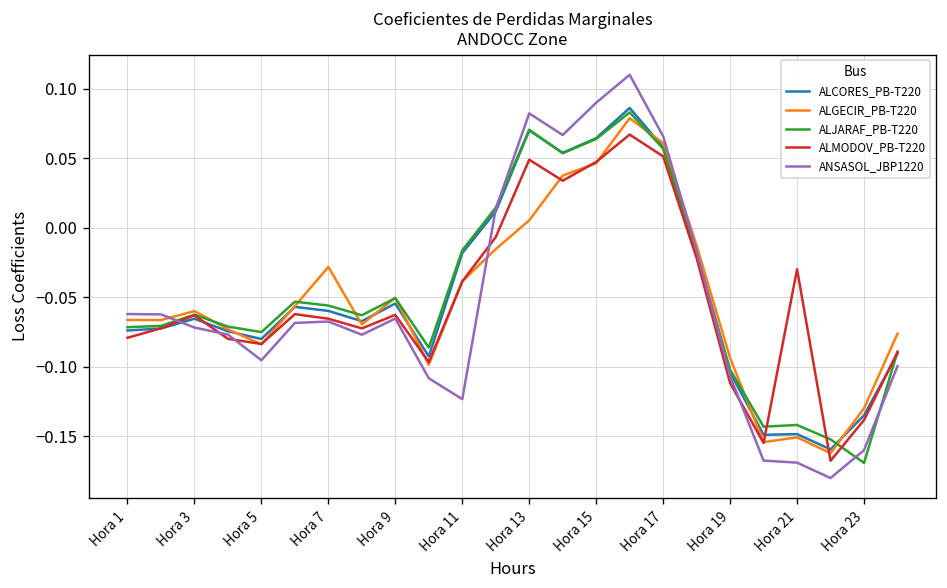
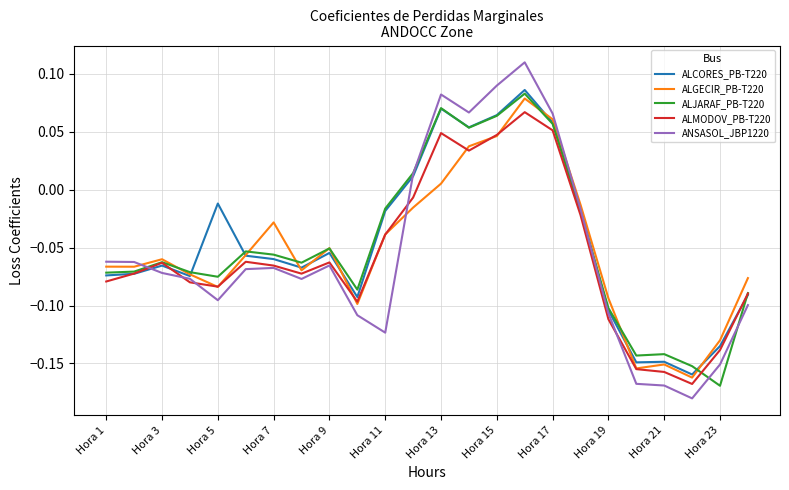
  {
    "ALCORES_PB-T220": {
      "Hora 1": -0.074,
      "Hora 3": -0.065,
-     "Hora 5": -0.080,
+     "Hora 5": -0.012,
      "Hora 7": -0.060,
      "Hora 9": -0.055,
      "Hora 21": -0.149,
      "Hora 23": -0.135
    },
    "ALGECIR_PB-T220": {
      "Hora 1": -0.066,
      "Hora 3": -0.060,
      "Hora 7": -0.028,
      "Hora 13": 0.005,
      "Hora 17": 0.061,
      "Hora 19": -0.094,
      "Hora 21": -0.151,
      "Hora 23": -0.130
    },
    "ALJARAF_PB-T220": {
      "Hora 1": -0.072,
      "Hora 5": -0.075,
      "Hora 7": -0.056,
      "Hora 21": -0.142,
      "Hora 23": -0.169
    },
    "ALMODOV_PB-T220": {
      "Hora 1": -0.079,
      "Hora 9": -0.063,
      "Hora 13": 0.049,
      "Hora 17": 0.051,
      "Hora 19": -0.112,
-     "Hora 21": -0.030,
+     "Hora 21": -0.157,
      "Hora 23": -0.138
    },
    "ANSASOL_JBP1220": {
      "Hora 1": -0.062,
      "Hora 3": -0.072,
      "Hora 5": -0.095,
      "Hora 9": -0.065,
      "Hora 11": -0.123,
      "Hora 13": 0.082,
      "Hora 15": 0.090,
      "Hora 17": 0.066,
      "Hora 19": -0.107,
      "Hora 21": -0.169,
-     "Hora 23": -0.160
+     "Hora 23": -0.151
    }
  }
